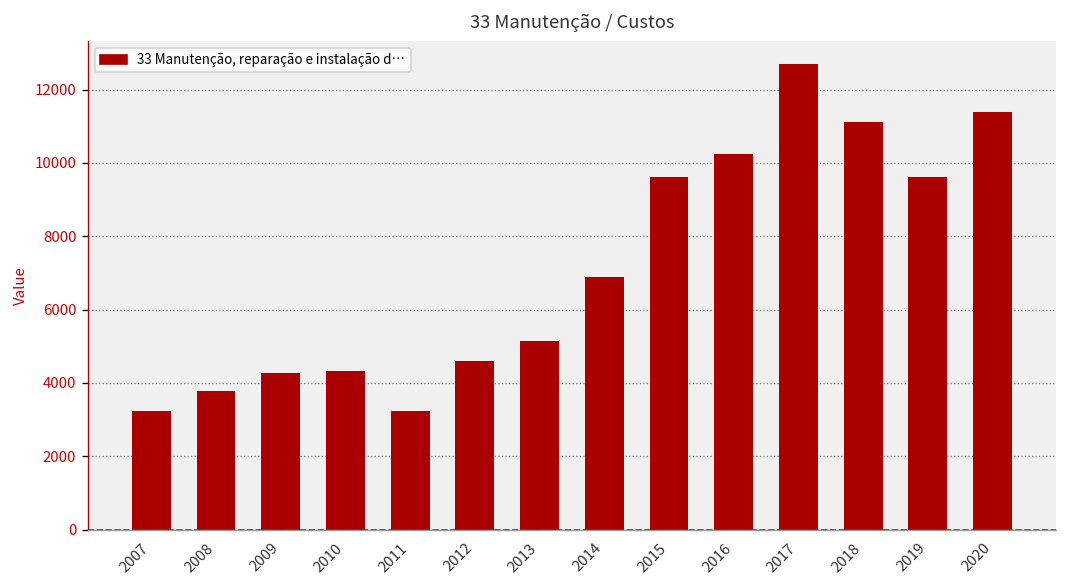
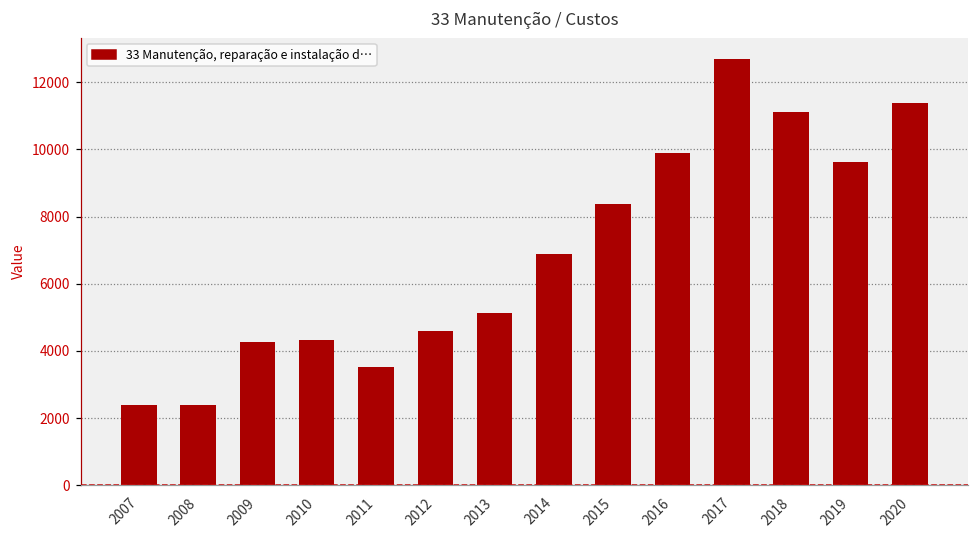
  {
-   "2007": 3200,
-   "2008": 3800,
+   "2007": 2400,
+   "2008": 2400,
    "2009": 4300,
    "2010": 4300,
-   "2011": 3200,
+   "2011": 3500,
    "2012": 4600,
    "2013": 5100,
    "2014": 6900,
-   "2015": 9600,
-   "2016": 10200,
+   "2015": 8400,
+   "2016": 9900,
    "2017": 12700,
    "2018": 11100,
    "2019": 9600,
    "2020": 11400
  }
